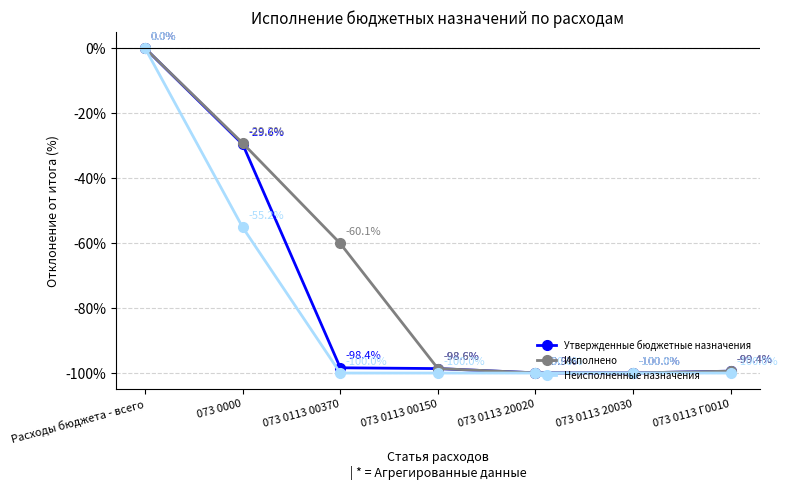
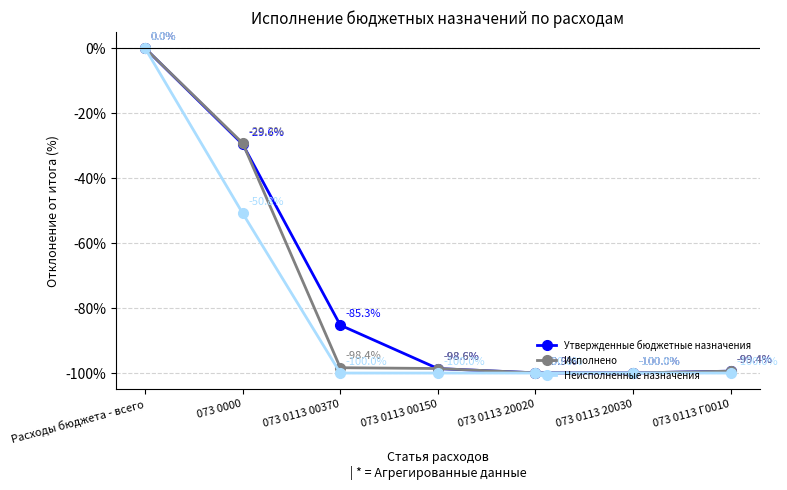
  {
    "Утвержденные бюджетные назначения": {
-     "073 0113 00370": "-98.4%"
+     "073 0113 00370": "-85.3%"
    },
    "Исполнено": {
-     "073 0113 00370": "-60.1%"
+     "073 0113 00370": "-98.4%"
    },
    "Неисполненные назначения": {
-     "073 0000": "-55.2%"
+     "073 0000": "-50.8%"
    }
  }
